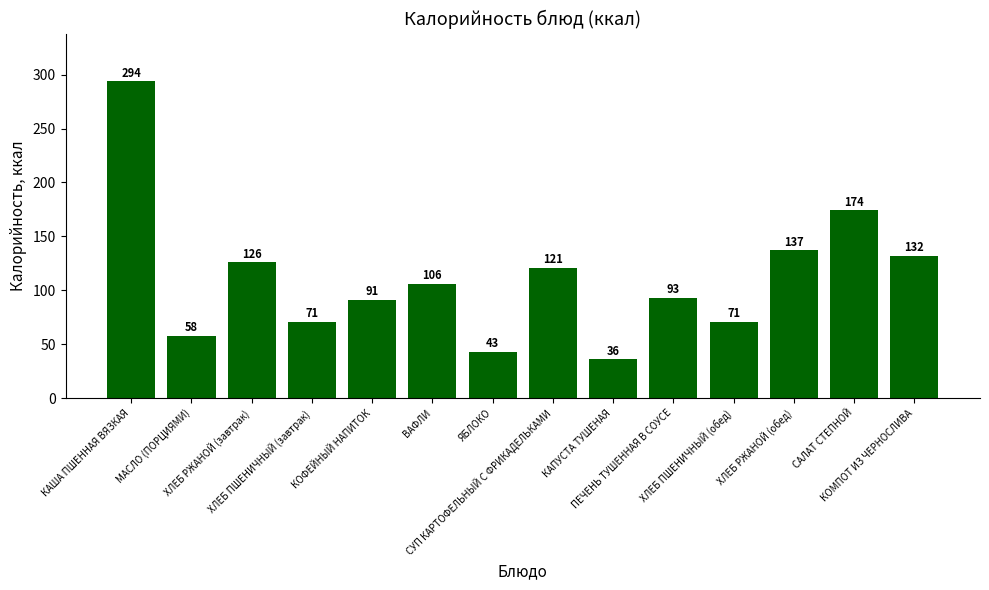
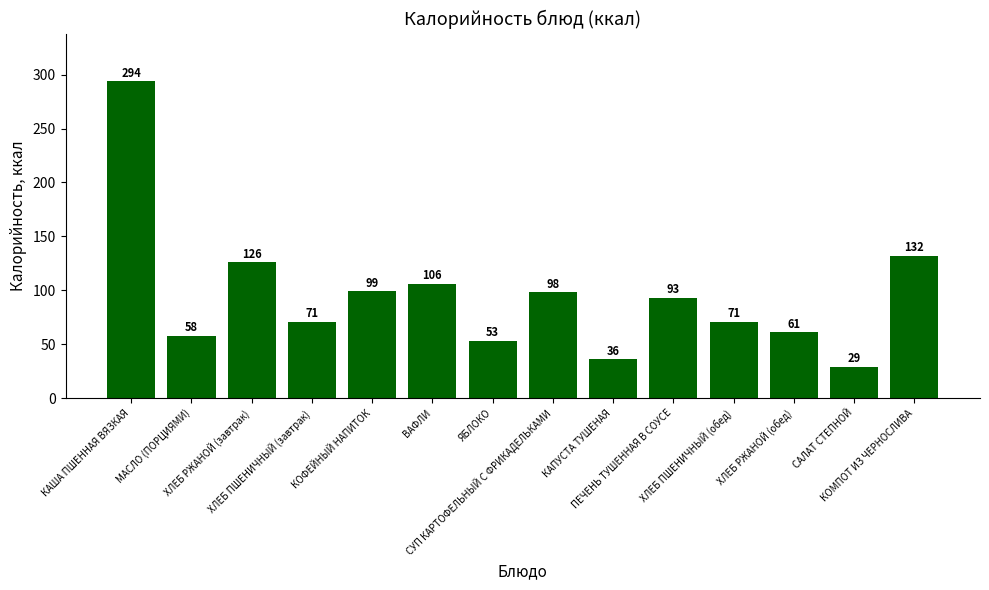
  {
    "КАША ПШЕННАЯ ВЯЗКАЯ": 294,
    "МАСЛО (ПОРЦИЯМИ)": 58,
    "ХЛЕБ РЖАНОЙ (завтрак)": 126,
    "ХЛЕБ ПШЕНИЧНЫЙ (завтрак)": 71,
-   "КОФЕЙНЫЙ НАПИТОК": 91,
+   "КОФЕЙНЫЙ НАПИТОК": 99,
    "ВАФЛИ": 106,
-   "ЯБЛОКО": 43,
-   "СУП КАРТОФЕЛЬНЫЙ С ФРИКАДЕЛЬКАМИ": 121,
+   "ЯБЛОКО": 53,
+   "СУП КАРТОФЕЛЬНЫЙ С ФРИКАДЕЛЬКАМИ": 98,
    "КАПУСТА ТУШЕНАЯ": 36,
    "ПЕЧЕНЬ ТУШЕННАЯ В СОУСЕ": 93,
    "ХЛЕБ ПШЕНИЧНЫЙ (обед)": 71,
-   "ХЛЕБ РЖАНОЙ (обед)": 137,
-   "САЛАТ СТЕПНОЙ": 174,
+   "ХЛЕБ РЖАНОЙ (обед)": 61,
+   "САЛАТ СТЕПНОЙ": 29,
    "КОМПОТ ИЗ ЧЕРНОСЛИВА": 132
  }
